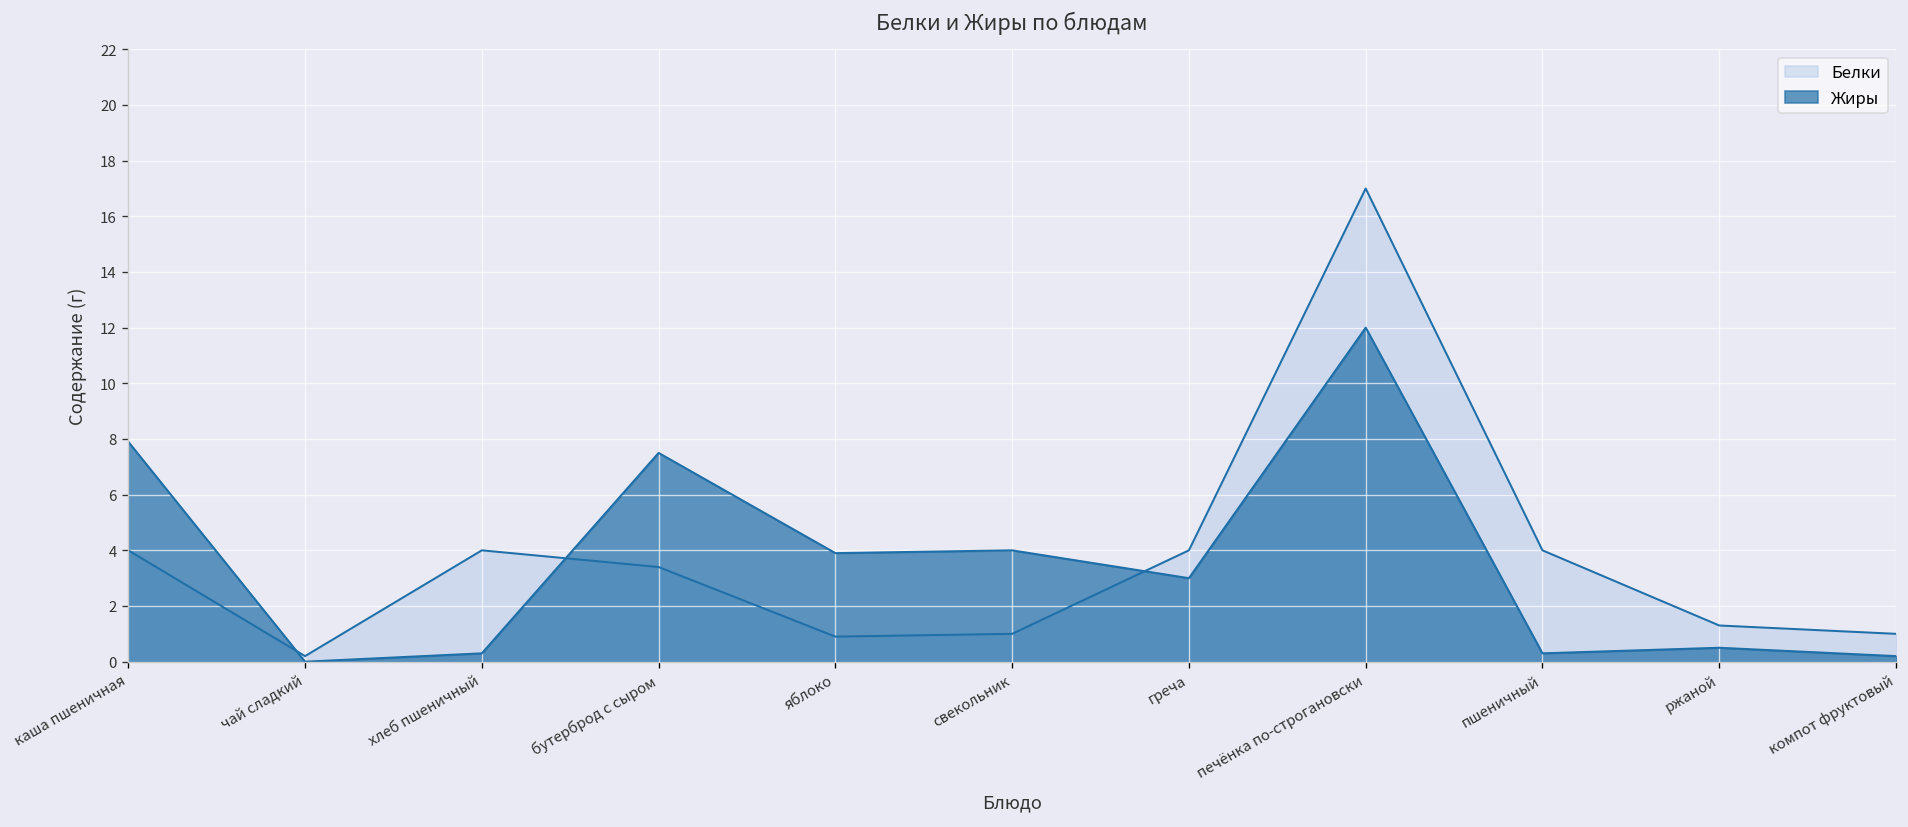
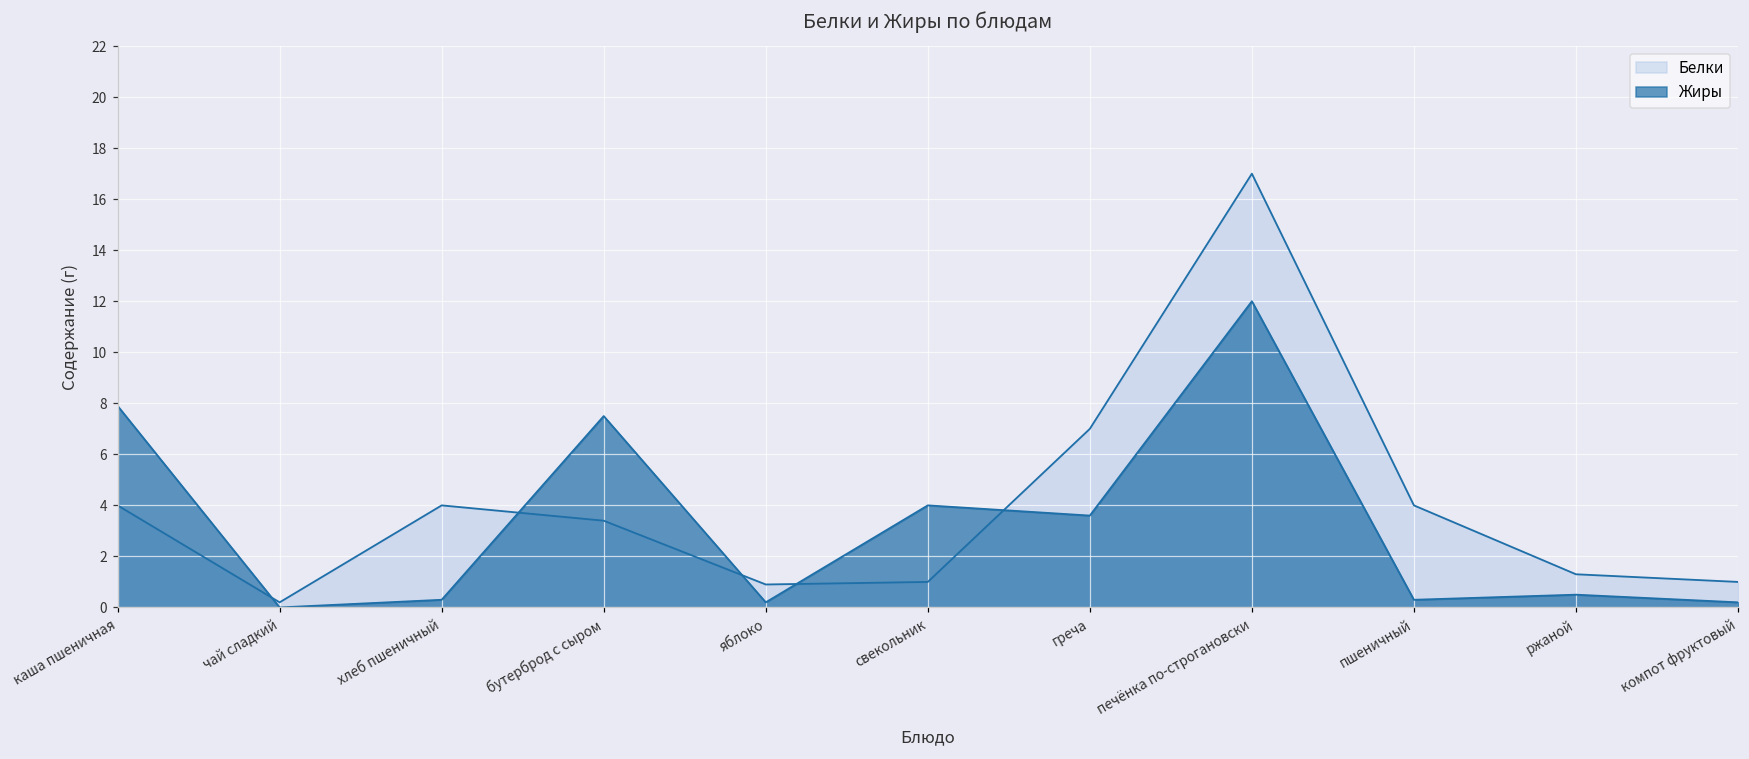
  {
    "Белки": {
      "каша пшеничная": 4,
      "чай сладкий": 0.2,
      "хлеб пшеничный": 4,
      "бутерброд с сыром": 3.4,
      "яблоко": 1,
      "свекольник": 1,
-     "греча": 4,
+     "греча": 7,
      "печёнка по-строгановски": 17,
      "пшеничный": 4,
      "ржаной": 1.3,
      "компот фруктовый": 1
    },
    "Жиры": {
      "каша пшеничная": 7.9,
      "чай сладкий": 0.0,
      "хлеб пшеничный": 0.3,
      "бутерброд с сыром": 7.5,
-     "яблоко": 3.9,
+     "яблоко": 0.2,
      "свекольник": 4.0,
-     "греча": 3.0,
+     "греча": 3.6,
      "печёнка по-строгановски": 12.0,
      "пшеничный": 0.3,
      "ржаной": 0.5,
      "компот фруктовый": 0.2
    }
  }
